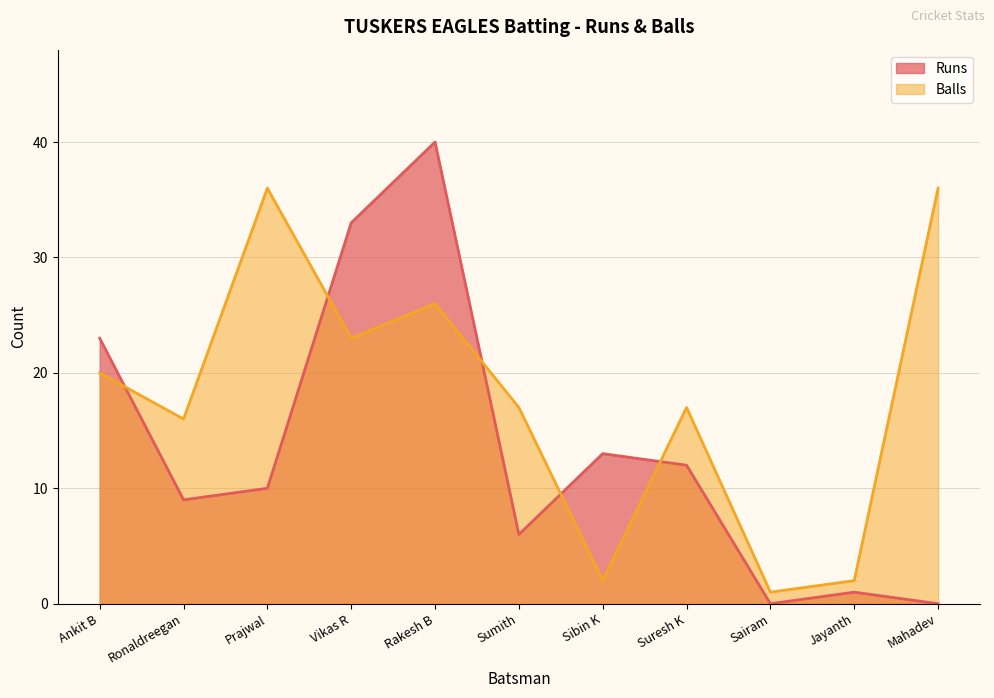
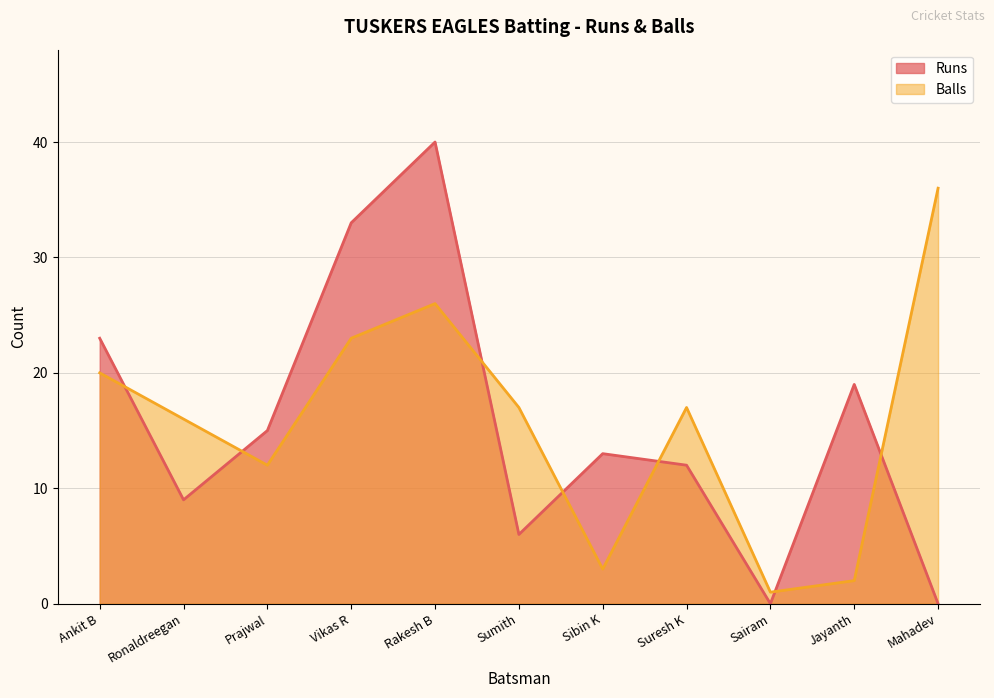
  {
    "Runs": {
      "Ankit B": 23,
      "Ronaldreegan": 9,
-     "Prajwal": 10,
+     "Prajwal": 15,
      "Vikas R": 33,
      "Rakesh B": 40,
      "Sumith": 6,
      "Sibin K": 13,
      "Suresh K": 12,
      "Sairam": 0,
-     "Jayanth": 1,
+     "Jayanth": 19,
      "Mahadev": 0
    },
    "Balls": {
      "Ankit B": 20,
      "Ronaldreegan": 16,
-     "Prajwal": 36,
+     "Prajwal": 12,
      "Vikas R": 23,
      "Rakesh B": 26,
      "Sumith": 17,
-     "Sibin K": 2,
+     "Sibin K": 3,
      "Suresh K": 17,
      "Sairam": 1,
      "Jayanth": 2,
      "Mahadev": 36
    }
  }
